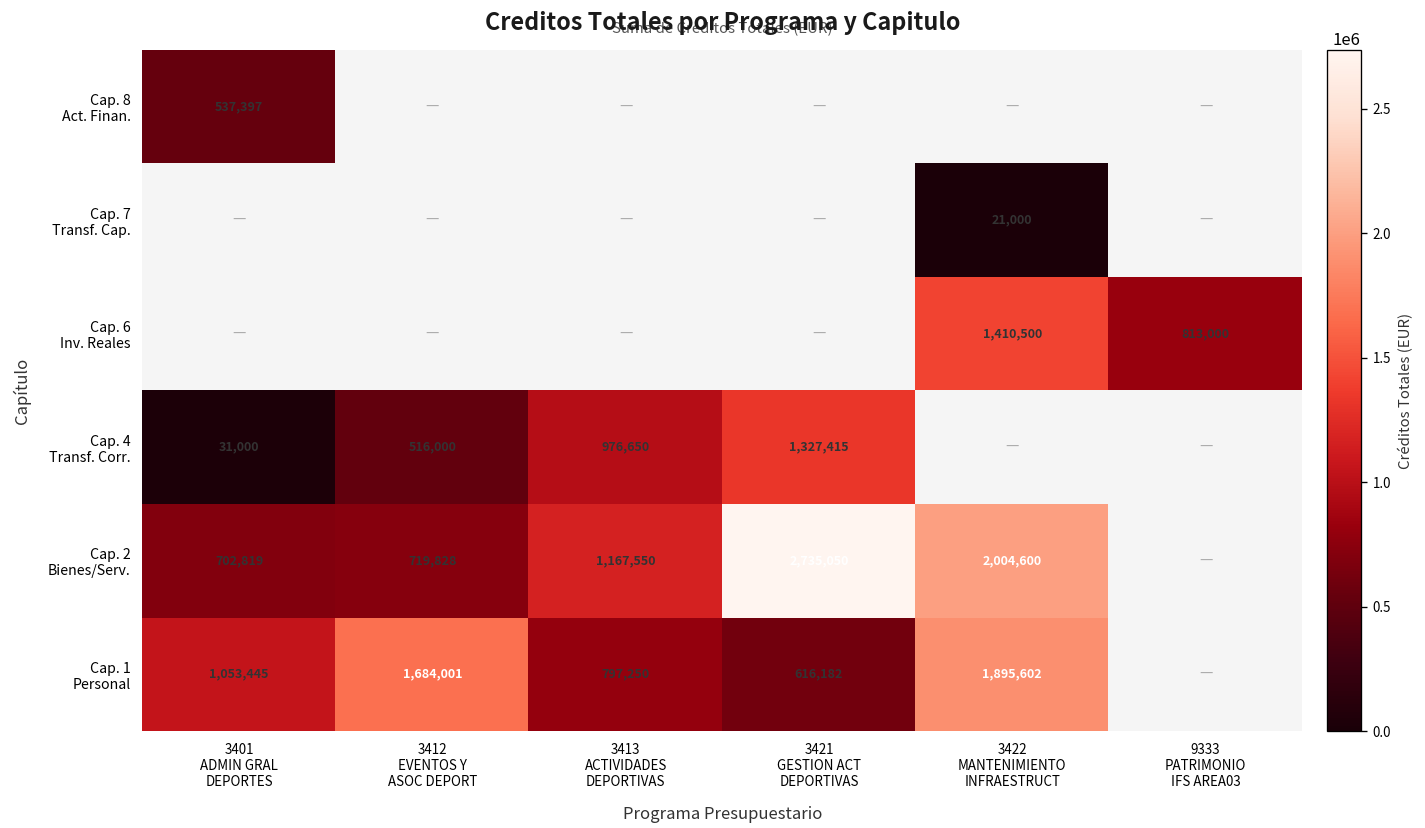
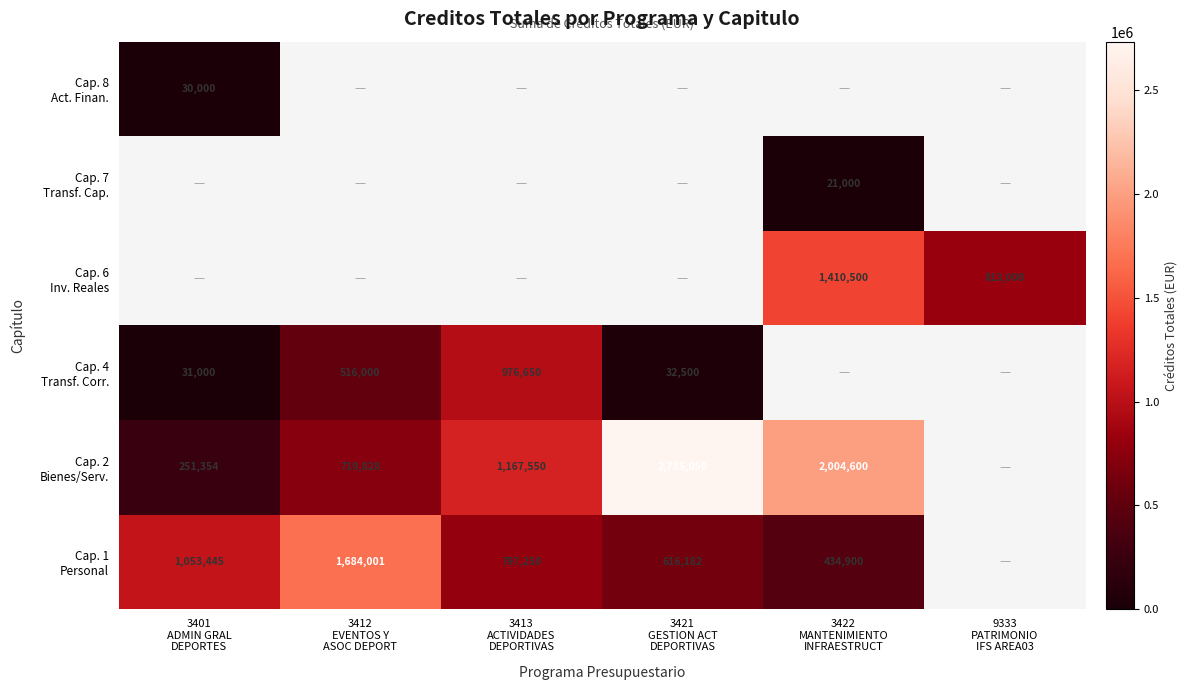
  {
    "Cap. 8 Act. Finan.": {
-     "3401 ADMIN GRAL DEPORTES": "537,397"
+     "3401 ADMIN GRAL DEPORTES": "30,000"
    },
    "Cap. 7 Transf. Cap.": {
      "3422 MANTENIMIENTO INFRAESTRUCT": "21,000"
    },
    "Cap. 6 Inv. Reales": {
      "3422 MANTENIMIENTO INFRAESTRUCT": "1,410,500",
      "9333 PATRIMONIO IFS AREA03": "813,000"
    },
    "Cap. 4 Transf. Corr.": {
      "3401 ADMIN GRAL DEPORTES": "31,000",
      "3412 EVENTOS Y ASOC DEPORT": "516,000",
      "3413 ACTIVIDADES DEPORTIVAS": "976,650",
-     "3421 GESTION ACT DEPORTIVAS": "1,327,415"
+     "3421 GESTION ACT DEPORTIVAS": "32,500"
    },
    "Cap. 2 Bienes/Serv.": {
-     "3401 ADMIN GRAL DEPORTES": "702,819",
+     "3401 ADMIN GRAL DEPORTES": "251,354",
      "3412 EVENTOS Y ASOC DEPORT": "719,828",
      "3413 ACTIVIDADES DEPORTIVAS": "1,167,550",
      "3422 MANTENIMIENTO INFRAESTRUCT": "2,004,600"
    },
    "Cap. 1 Personal": {
      "3401 ADMIN GRAL DEPORTES": "1,053,445",
      "3412 EVENTOS Y ASOC DEPORT": "1,684,001",
      "3413 ACTIVIDADES DEPORTIVAS": "797,250",
      "3421 GESTION ACT DEPORTIVAS": "616,182",
-     "3422 MANTENIMIENTO INFRAESTRUCT": "1,895,602"
+     "3422 MANTENIMIENTO INFRAESTRUCT": "434,900"
    }
  }
